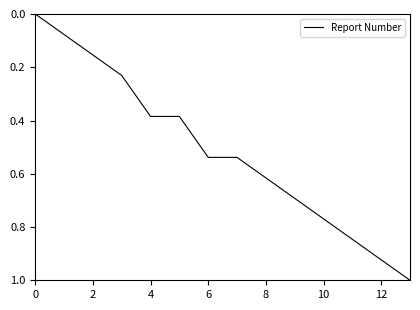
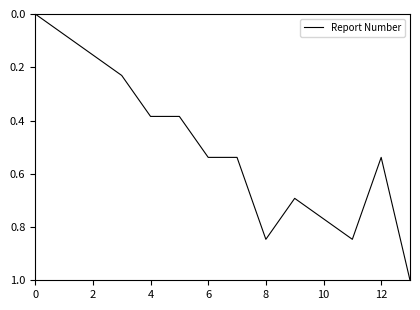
  {
    "0": 0.00,
    "2": 0.15,
    "4": 0.38,
    "6": 0.54,
-   "8": 0.62,
+   "8": 0.85,
    "10": 0.77,
-   "12": 0.92
+   "12": 0.54
  }
